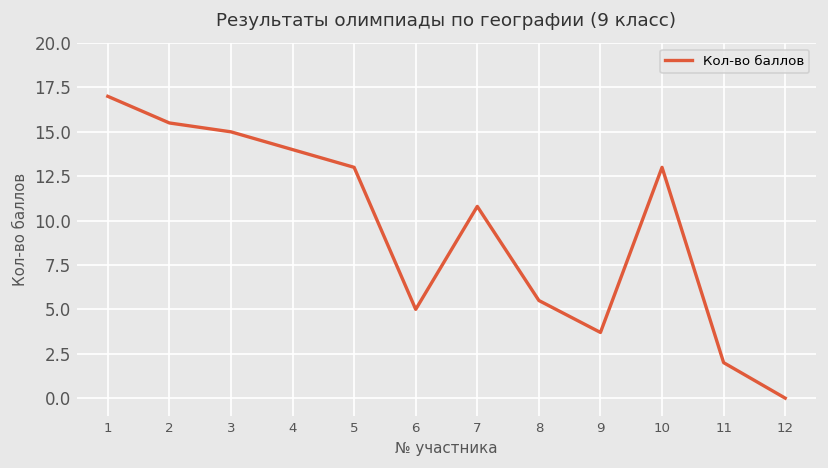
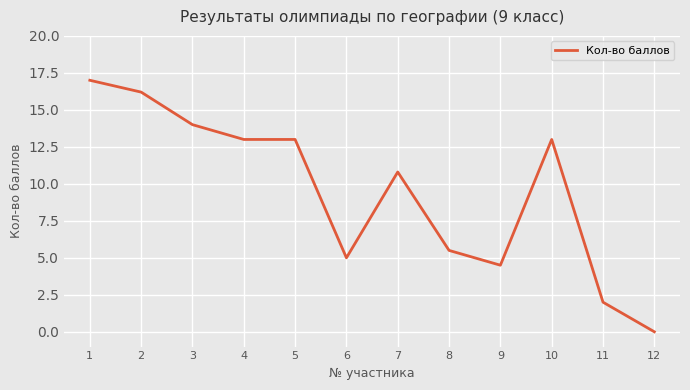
  {
    "1": 17.0,
-   "2": 15.5,
-   "3": 15,
-   "4": 14,
+   "2": 16.2,
+   "3": 14,
+   "4": 13,
    "5": 13.0,
    "6": 5.0,
    "7": 10.8,
    "8": 5.5,
-   "9": 3.7,
+   "9": 4.5,
    "10": 13.0,
    "11": 2.0,
    "12": 0.0
  }
